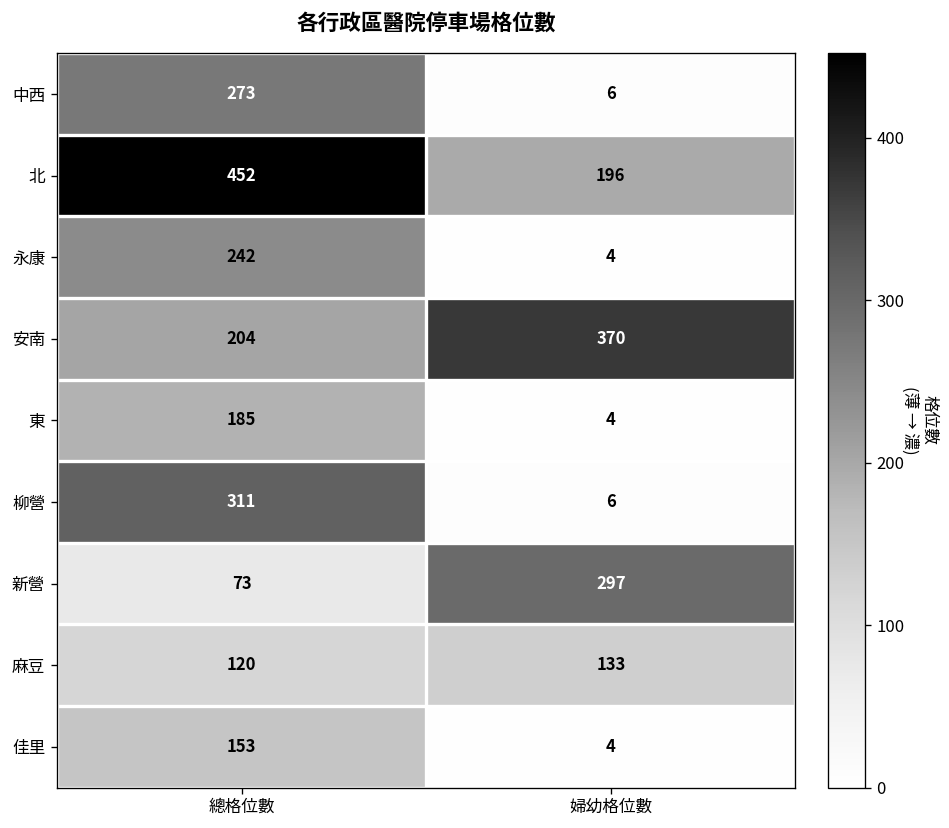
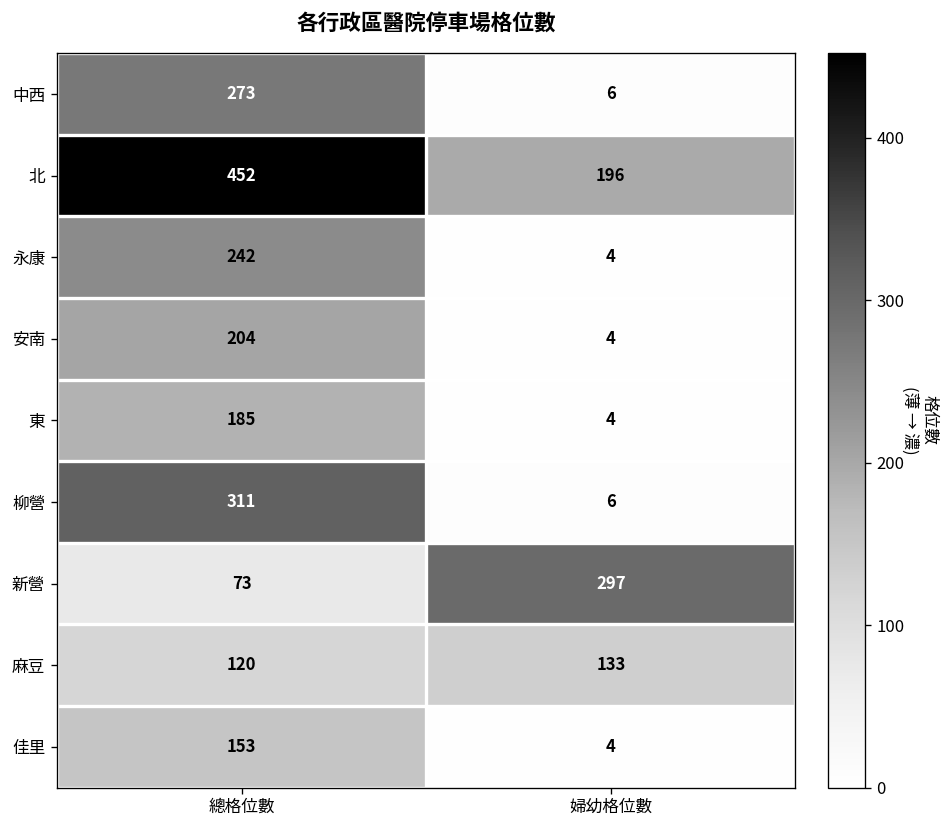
  {
    "中西": {
      "總格位數": 273,
      "婦幼格位數": 6
    },
    "北": {
      "總格位數": 452,
      "婦幼格位數": 196
    },
    "永康": {
      "總格位數": 242,
      "婦幼格位數": 4
    },
    "安南": {
      "總格位數": 204,
-     "婦幼格位數": 370
+     "婦幼格位數": 4
    },
    "東": {
      "總格位數": 185,
      "婦幼格位數": 4
    },
    "柳營": {
      "總格位數": 311,
      "婦幼格位數": 6
    },
    "新營": {
      "總格位數": 73,
      "婦幼格位數": 297
    },
    "麻豆": {
      "總格位數": 120,
      "婦幼格位數": 133
    },
    "佳里": {
      "總格位數": 153,
      "婦幼格位數": 4
    }
  }
